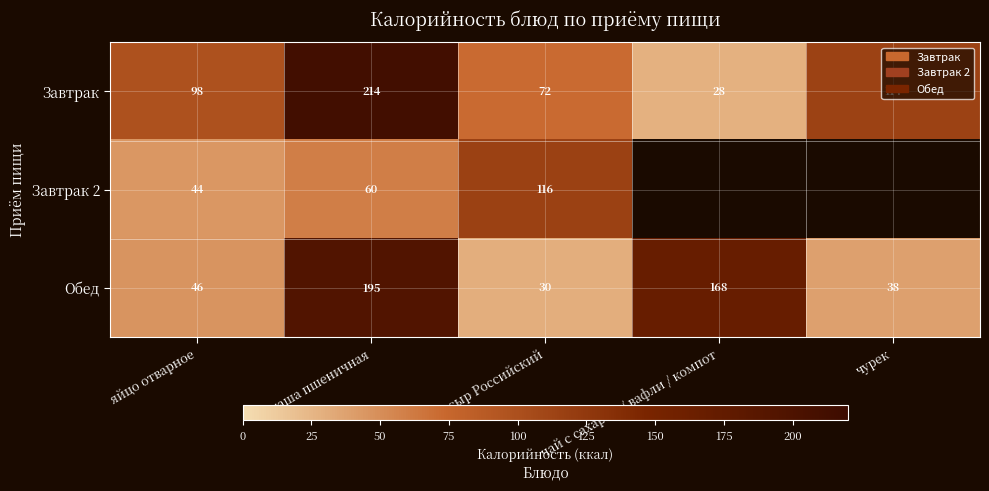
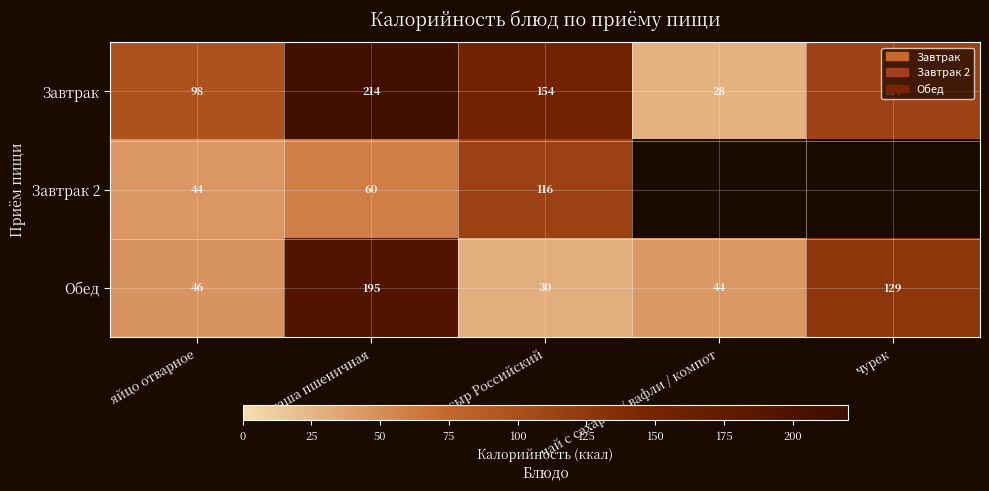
  {
    "Завтрак": {
      "яйцо отварное": 98,
      "каша пшеничная": 214,
-     "сыр Российский": 72,
+     "сыр Российский": 154,
      "чай с сахаром / вафли / компот": 28
    },
    "Завтрак 2": {
      "яйцо отварное": 44,
      "каша пшеничная": 60,
      "сыр Российский": 116
    },
    "Обед": {
      "яйцо отварное": 46,
      "каша пшеничная": 195,
      "сыр Российский": 30,
-     "чай с сахаром / вафли / компот": 168,
-     "чурек": 38
+     "чай с сахаром / вафли / компот": 44,
+     "чурек": 129
    }
  }
